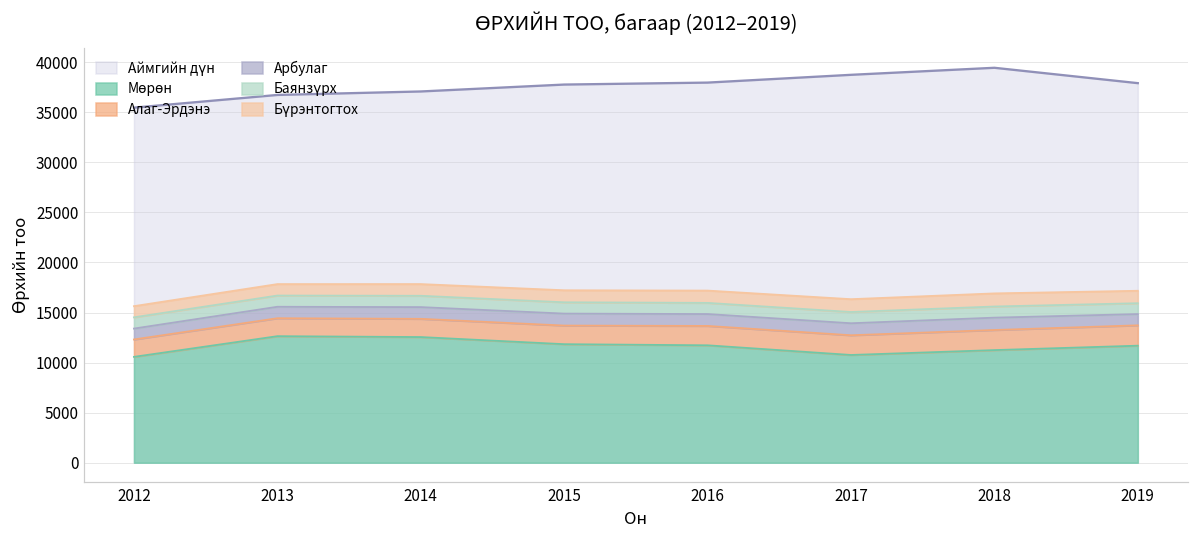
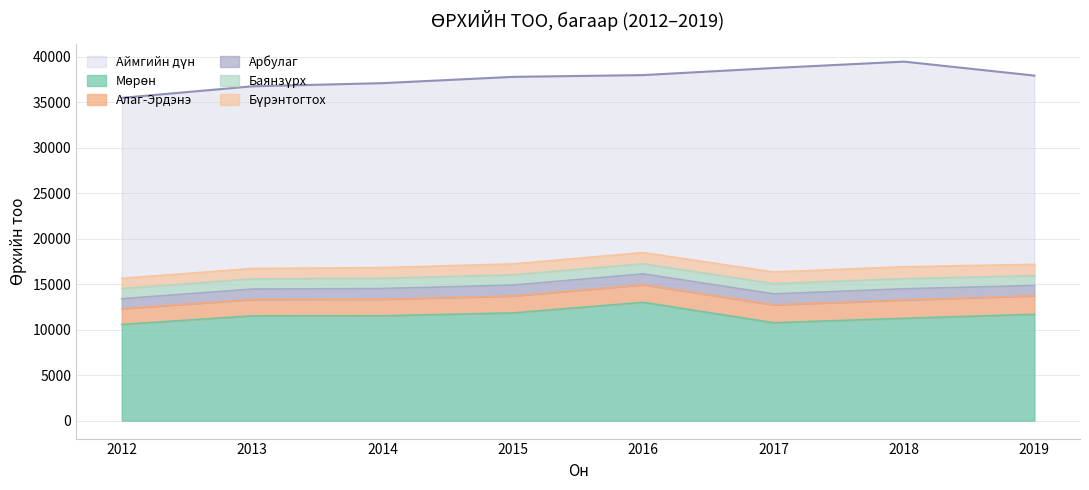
  {
    "Мөрөн": {
      "2012": 11000,
-     "2013": 13000,
-     "2014": 13000,
+     "2013": 12000,
+     "2014": 12000,
      "2015": 12000,
-     "2016": 12000,
+     "2016": 13000,
      "2017": 11000,
      "2018": 11000,
      "2019": 12000
    }
  }
